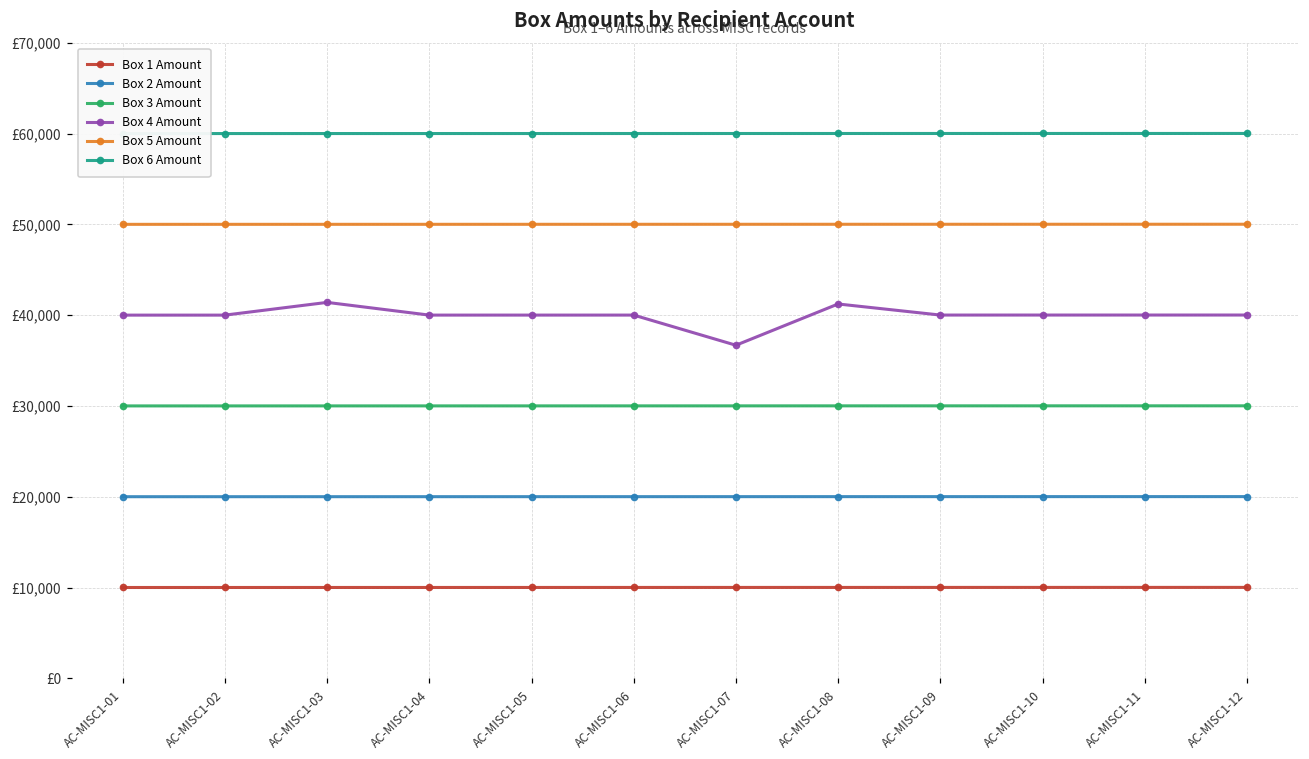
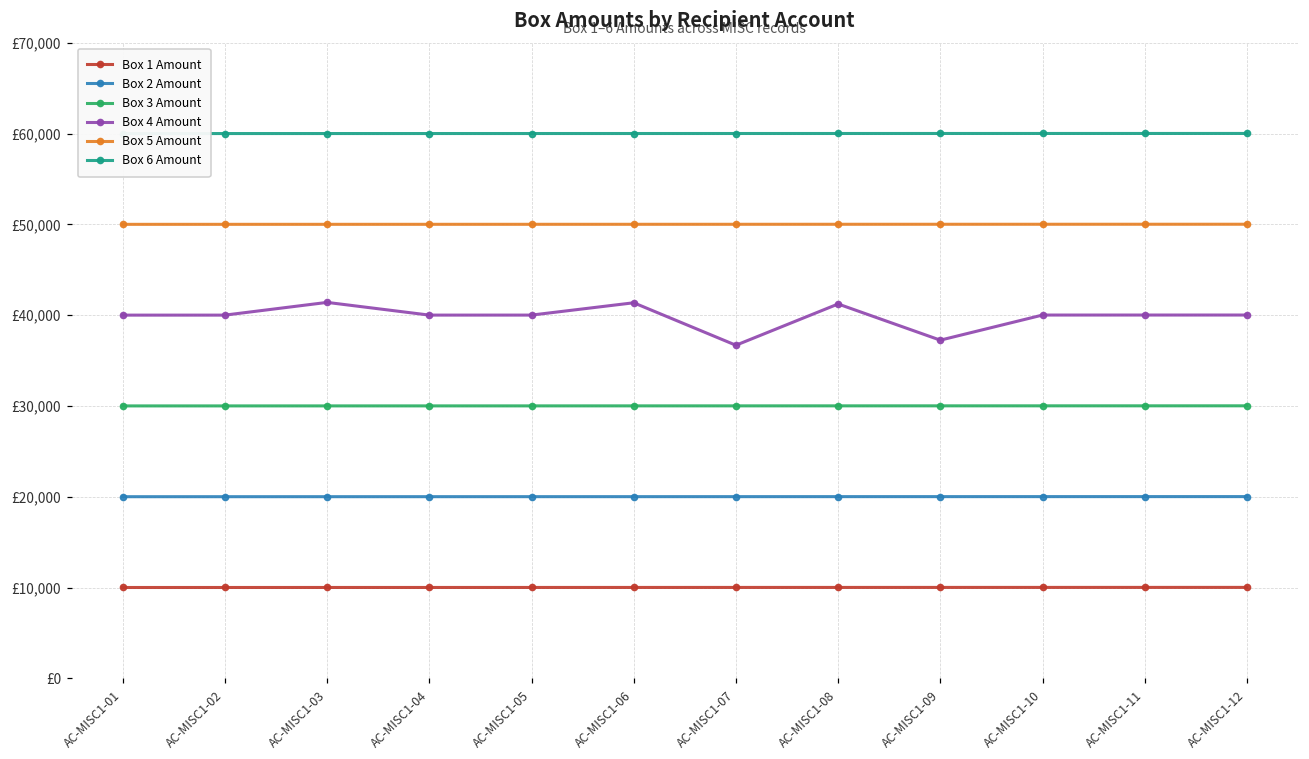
  {
    "Box 1 Amount": {
      "AC-MISC1-01": "£10,000",
      "AC-MISC1-02": "£10,000",
      "AC-MISC1-03": "£10,000",
      "AC-MISC1-04": "£10,000",
      "AC-MISC1-05": "£10,000",
      "AC-MISC1-06": "£10,000",
      "AC-MISC1-07": "£10,000",
      "AC-MISC1-08": "£10,000",
      "AC-MISC1-09": "£10,000",
      "AC-MISC1-10": "£10,000",
      "AC-MISC1-11": "£10,000",
      "AC-MISC1-12": "£10,000"
    },
    "Box 2 Amount": {
      "AC-MISC1-01": "£20,000",
      "AC-MISC1-02": "£20,000",
      "AC-MISC1-03": "£20,000",
      "AC-MISC1-04": "£20,000",
      "AC-MISC1-05": "£20,000",
      "AC-MISC1-06": "£20,000",
      "AC-MISC1-07": "£20,000",
      "AC-MISC1-08": "£20,000",
      "AC-MISC1-09": "£20,000",
      "AC-MISC1-10": "£20,000",
      "AC-MISC1-11": "£20,000",
      "AC-MISC1-12": "£20,000"
    },
    "Box 4 Amount": {
      "AC-MISC1-01": "£40,000",
      "AC-MISC1-02": "£40,000",
      "AC-MISC1-03": "£41,000",
      "AC-MISC1-04": "£40,000",
      "AC-MISC1-05": "£40,000",
-     "AC-MISC1-06": "£40,000",
+     "AC-MISC1-06": "£41,000",
      "AC-MISC1-07": "£37,000",
      "AC-MISC1-08": "£41,000",
-     "AC-MISC1-09": "£40,000",
+     "AC-MISC1-09": "£37,000",
      "AC-MISC1-10": "£40,000",
      "AC-MISC1-11": "£40,000",
      "AC-MISC1-12": "£40,000"
    },
    "Box 5 Amount": {
      "AC-MISC1-01": "£50,000",
      "AC-MISC1-02": "£50,000",
      "AC-MISC1-03": "£50,000",
      "AC-MISC1-04": "£50,000",
      "AC-MISC1-05": "£50,000",
      "AC-MISC1-06": "£50,000",
      "AC-MISC1-07": "£50,000",
      "AC-MISC1-08": "£50,000",
      "AC-MISC1-09": "£50,000",
      "AC-MISC1-10": "£50,000",
      "AC-MISC1-11": "£50,000",
      "AC-MISC1-12": "£50,000"
    }
  }
